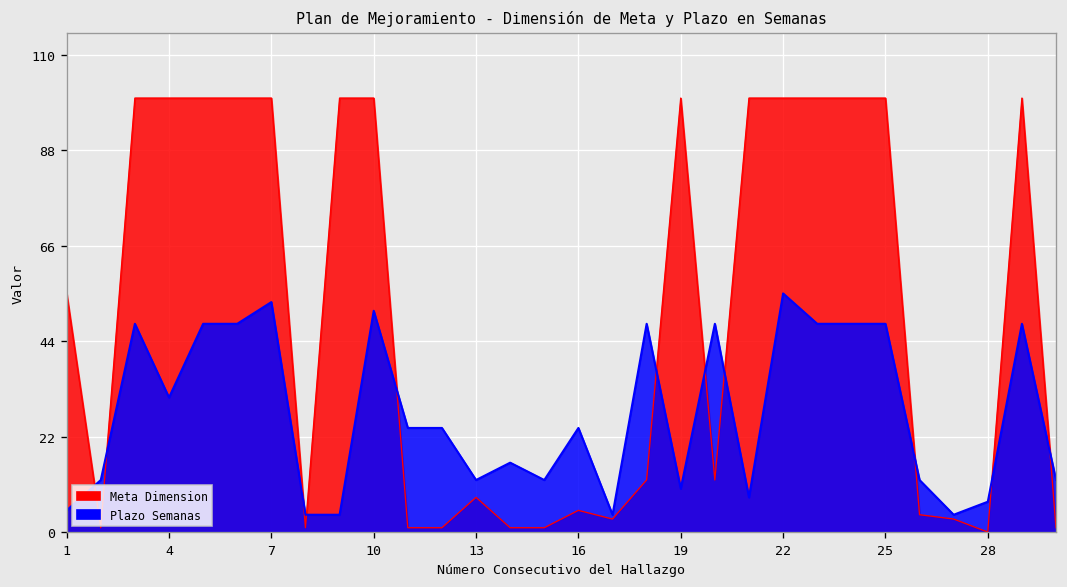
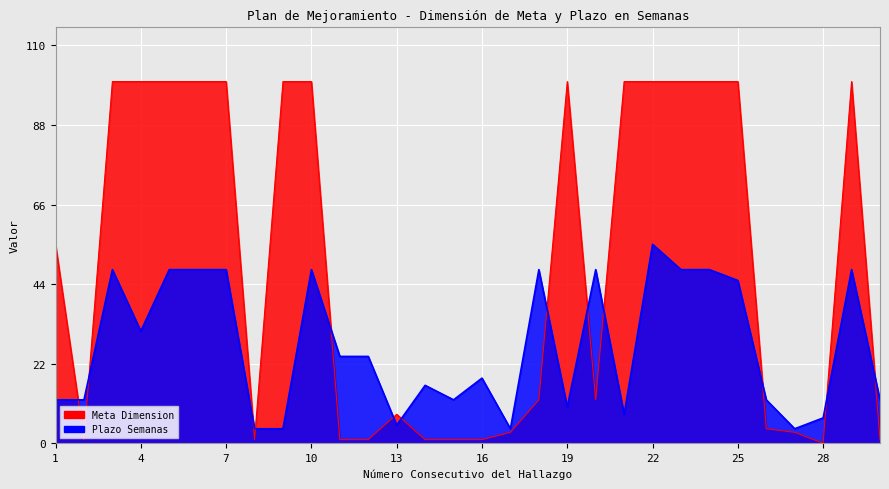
  {
    "Meta Dimension": {
      "1": 55,
      "4": 100,
      "7": 100,
      "10": 100,
      "13": 8,
-     "16": 5,
+     "16": 1,
      "19": 100,
      "22": 100,
      "25": 100,
      "28": 0
    },
    "Plazo Semanas": {
-     "1": 5,
+     "1": 12,
      "4": 31,
-     "7": 53,
-     "10": 51,
-     "13": 12,
-     "16": 24,
+     "7": 48,
+     "10": 48,
+     "13": 5,
+     "16": 18,
      "19": 10,
      "22": 55,
-     "25": 48,
+     "25": 45,
      "28": 7
    }
  }
